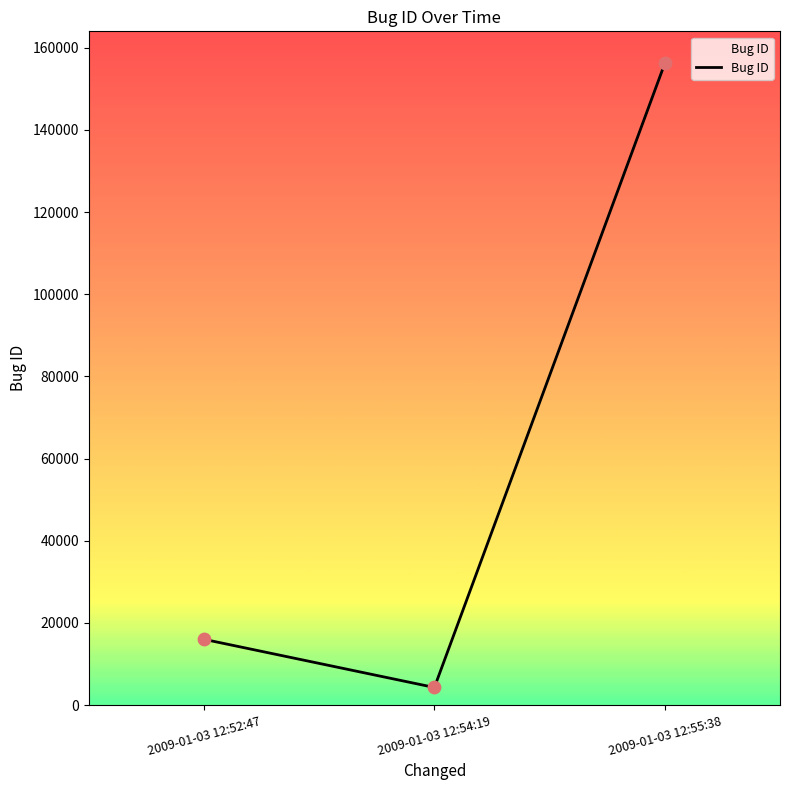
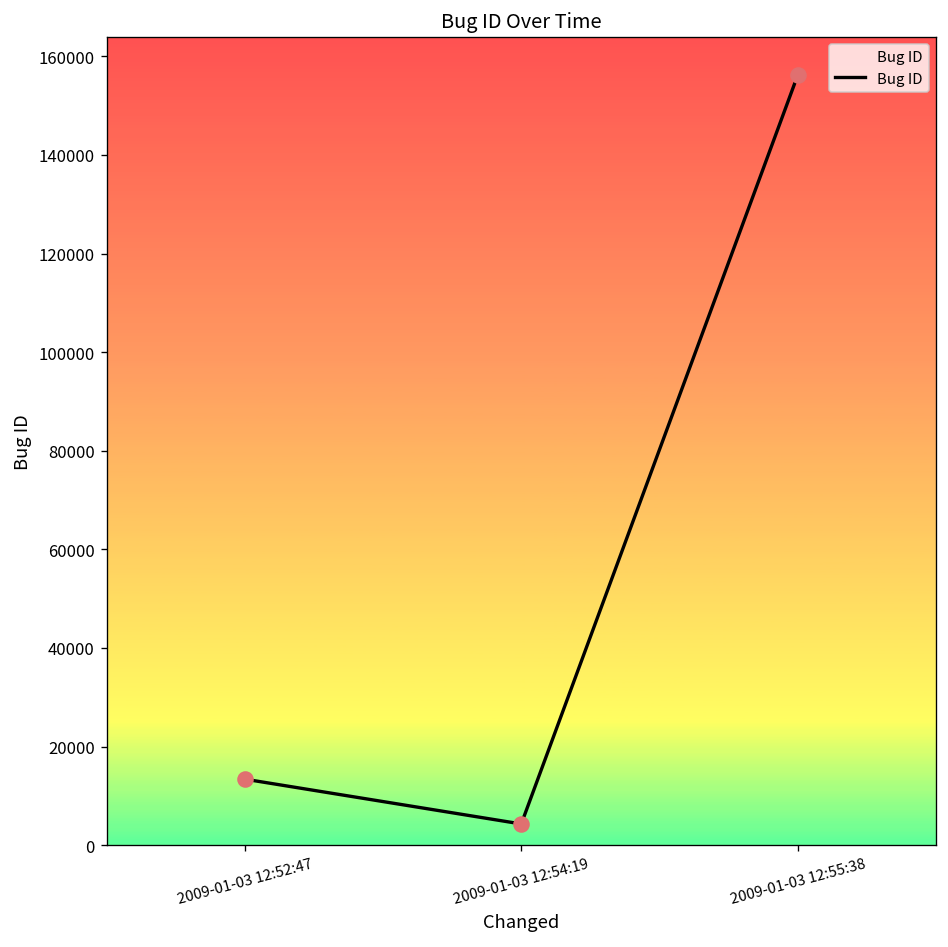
  {
-   "2009-01-03 12:52:47": 16000,
+   "2009-01-03 12:52:47": 13000,
    "2009-01-03 12:54:19": 4000,
    "2009-01-03 12:55:38": 156000
  }
